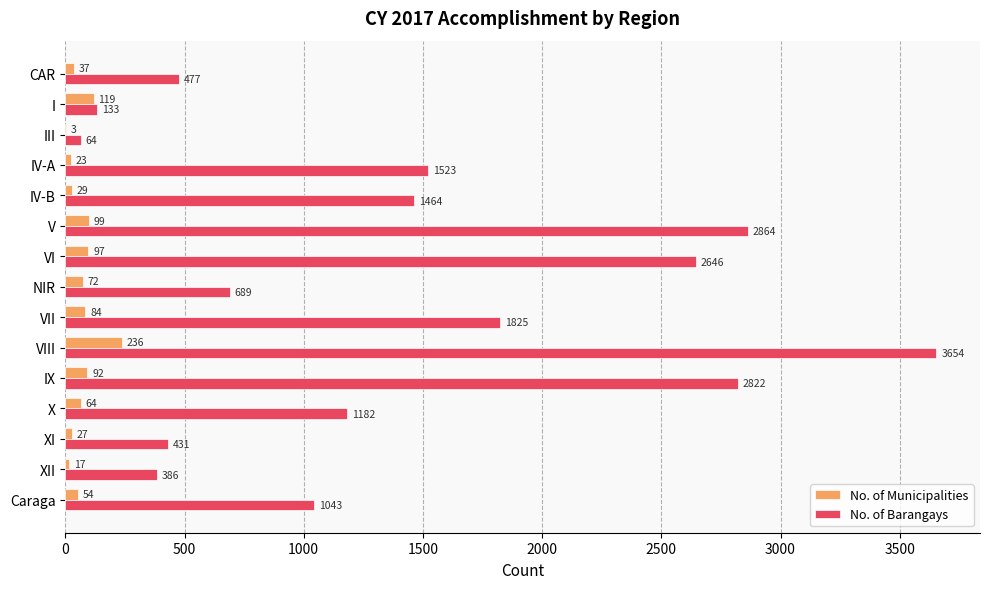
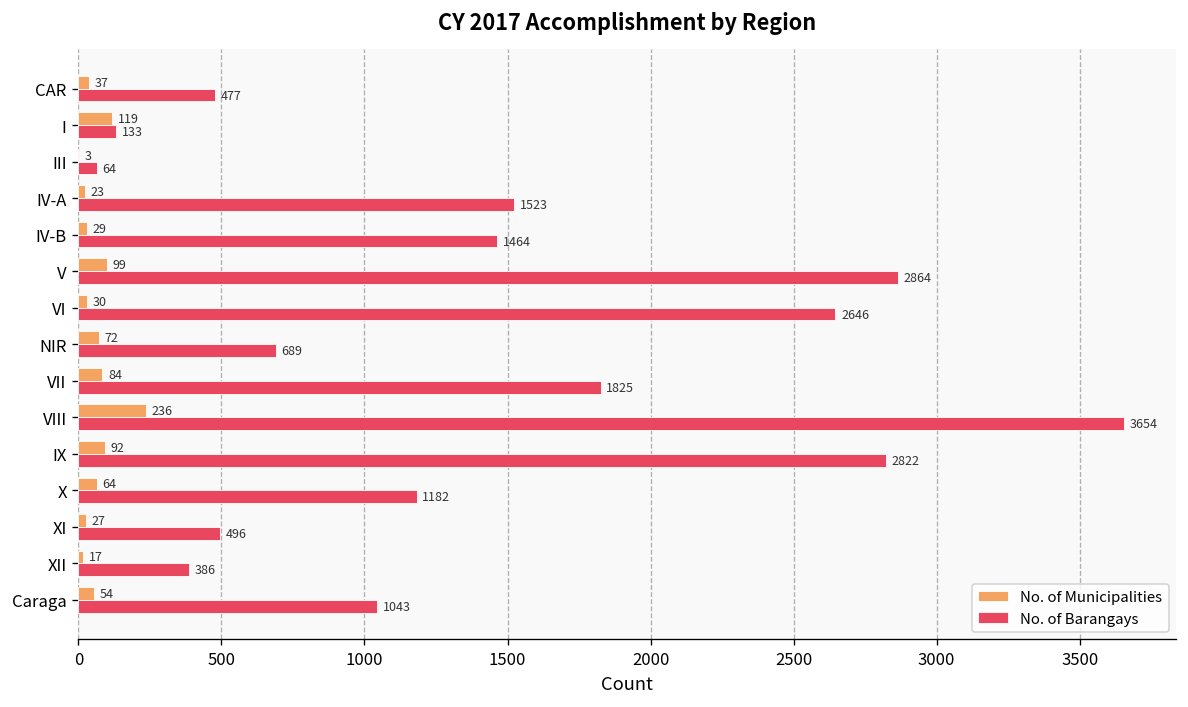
  {
    "No. of Municipalities": {
      "CAR": 37,
      "I": 119,
      "III": 3,
      "IV-A": 23,
      "IV-B": 29,
      "V": 99,
-     "VI": 97,
+     "VI": 30,
      "NIR": 72,
      "VII": 84,
      "VIII": 236,
      "IX": 92,
      "X": 64,
      "XI": 27,
      "XII": 17,
      "Caraga": 54
    },
    "No. of Barangays": {
      "CAR": 477,
      "I": 133,
      "III": 64,
      "IV-A": 1523,
      "IV-B": 1464,
      "V": 2864,
      "VI": 2646,
      "NIR": 689,
      "VII": 1825,
      "VIII": 3654,
      "IX": 2822,
      "X": 1182,
-     "XI": 431,
+     "XI": 496,
      "XII": 386,
      "Caraga": 1043
    }
  }
